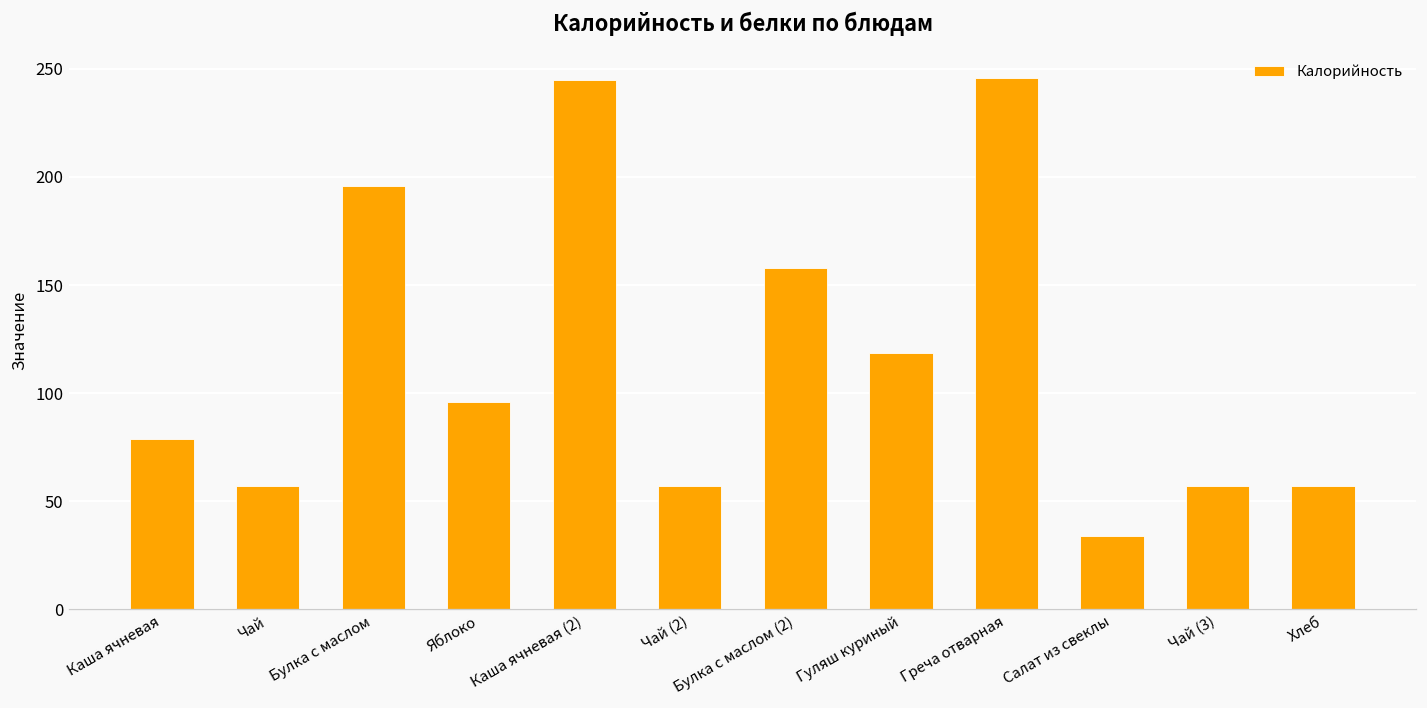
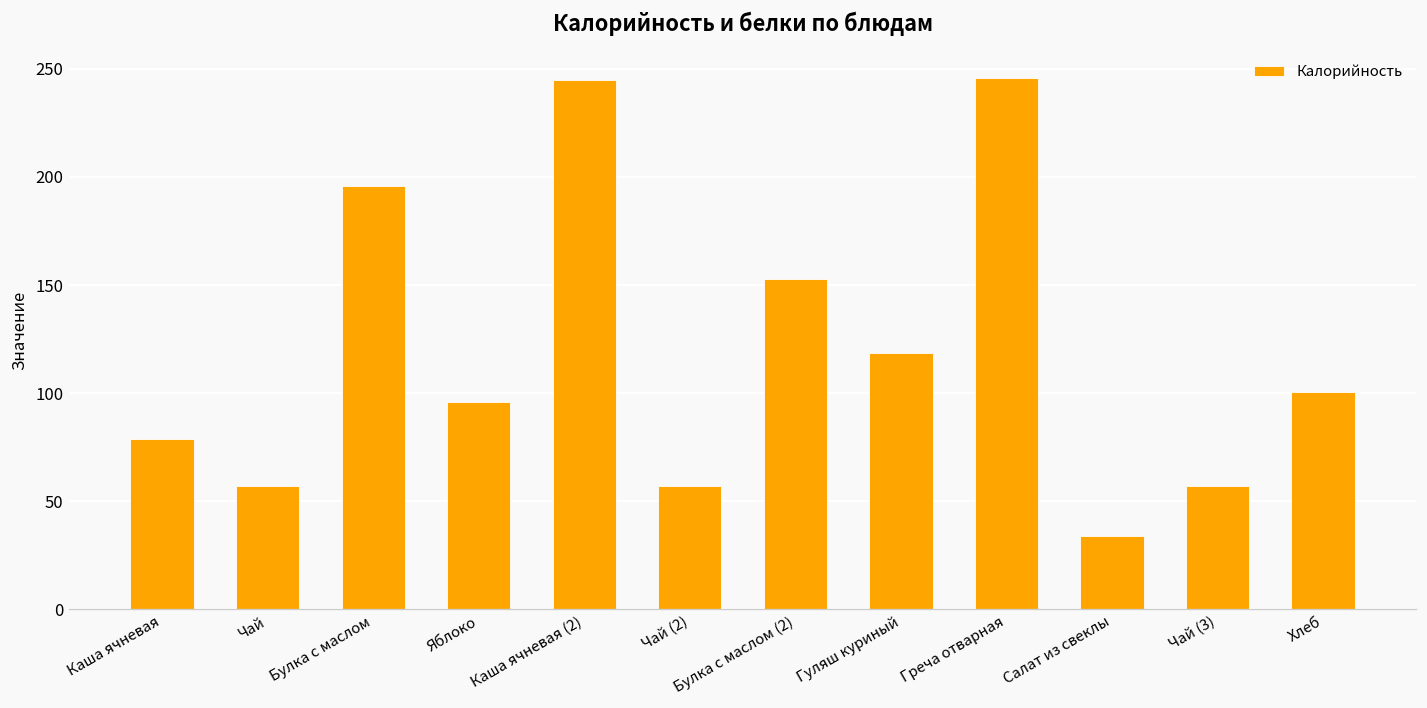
  {
    "Каша ячневая": 79,
    "Чай": 57,
    "Булка с маслом": 196,
    "Яблоко": 96,
    "Каша ячневая (2)": 245,
    "Чай (2)": 57,
-   "Булка с маслом (2)": 158,
+   "Булка с маслом (2)": 153,
    "Гуляш куриный": 119,
    "Греча отварная": 246,
    "Салат из свеклы": 34,
    "Чай (3)": 57,
-   "Хлеб": 57
+   "Хлеб": 101
  }
